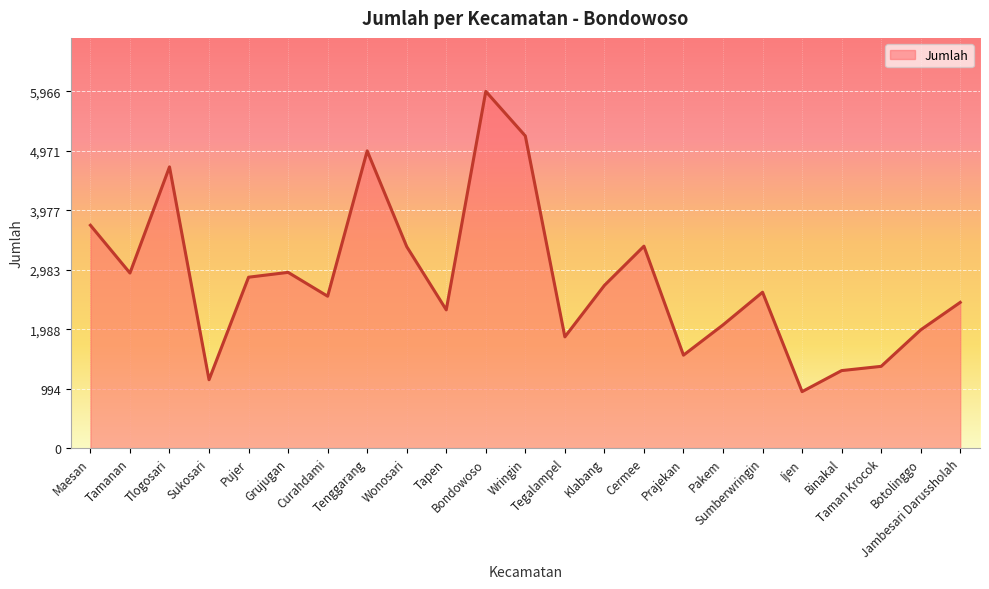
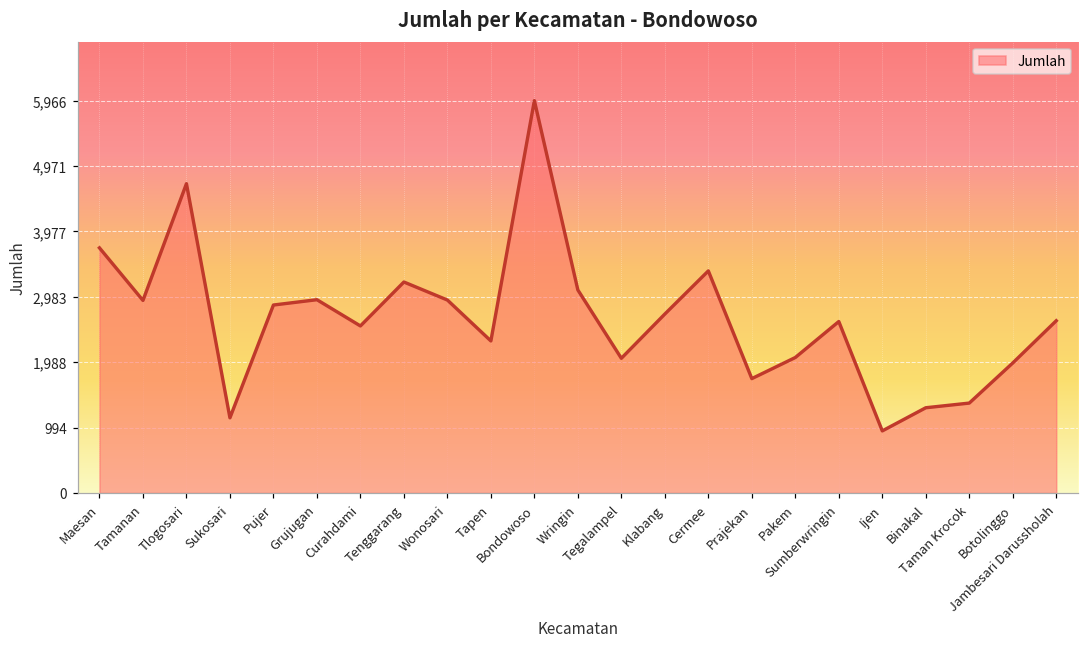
  {
    "Maesan": "3,700",
    "Tamanan": "2,900",
    "Tlogosari": "4,700",
    "Sukosari": "1,100",
    "Pujer": "2,900",
    "Grujugan": "2,900",
    "Curahdami": "2,500",
-   "Tenggarang": "5,000",
-   "Wonosari": "3,400",
+   "Tenggarang": "3,200",
+   "Wonosari": "2,900",
    "Tapen": "2,300",
    "Bondowoso": "6,000",
-   "Wringin": "5,200",
-   "Tegalampel": "1,900",
+   "Wringin": "3,100",
+   "Tegalampel": "2,000",
    "Klabang": "2,700",
    "Cermee": "3,400",
-   "Prajekan": "1,600",
+   "Prajekan": "1,700",
    "Pakem": "2,100",
    "Sumberwringin": "2,600",
    "Ijen": "900",
    "Binakal": "1,300",
    "Taman Krocok": "1,400",
    "Botolinggo": "2,000",
-   "Jambesari Darussholah": "2,400"
+   "Jambesari Darussholah": "2,600"
  }
